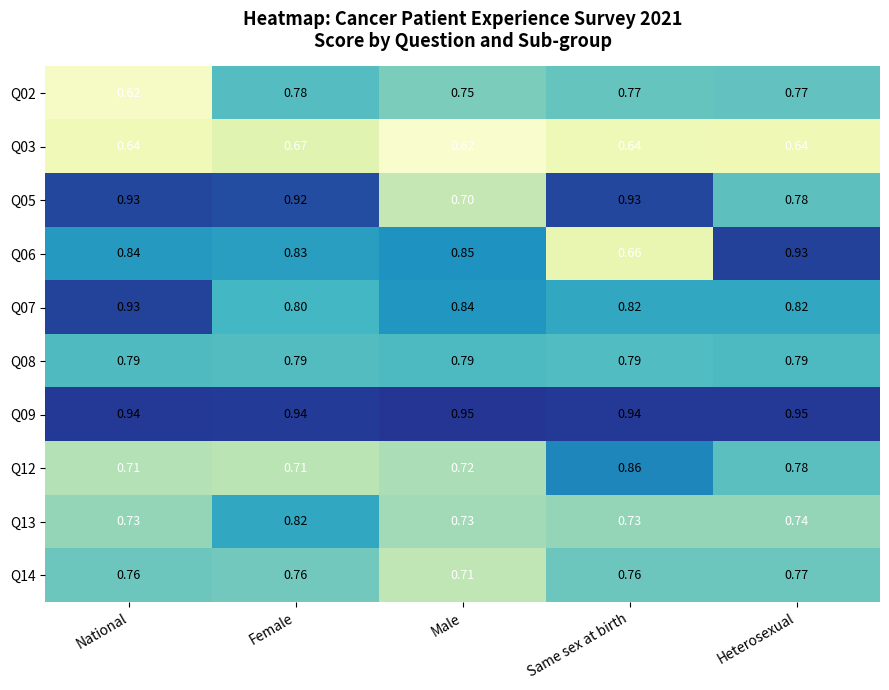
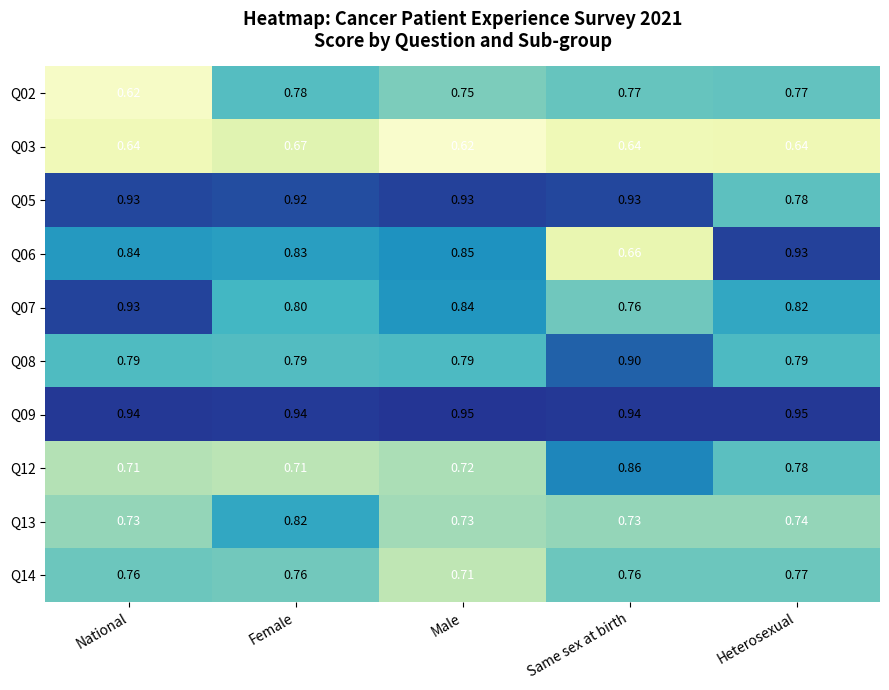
  {
    "Q02": {
      "National": 0.62,
      "Female": 0.78,
      "Male": 0.75,
      "Same sex at birth": 0.77,
      "Heterosexual": 0.77
    },
    "Q03": {
      "National": 0.64,
      "Female": 0.67,
      "Male": 0.62,
      "Same sex at birth": 0.64,
      "Heterosexual": 0.64
    },
    "Q05": {
      "National": 0.93,
      "Female": 0.92,
-     "Male": 0.70,
+     "Male": 0.93,
      "Same sex at birth": 0.93,
      "Heterosexual": 0.78
    },
    "Q06": {
      "National": 0.84,
      "Female": 0.83,
      "Male": 0.85,
      "Same sex at birth": 0.66,
      "Heterosexual": 0.93
    },
    "Q07": {
      "National": 0.93,
      "Female": 0.80,
      "Male": 0.84,
-     "Same sex at birth": 0.82,
+     "Same sex at birth": 0.76,
      "Heterosexual": 0.82
    },
    "Q08": {
      "National": 0.79,
      "Female": 0.79,
      "Male": 0.79,
-     "Same sex at birth": 0.79,
+     "Same sex at birth": 0.90,
      "Heterosexual": 0.79
    },
    "Q09": {
      "National": 0.94,
      "Female": 0.94,
      "Male": 0.95,
      "Same sex at birth": 0.94,
      "Heterosexual": 0.95
    },
    "Q12": {
      "National": 0.71,
      "Female": 0.71,
      "Male": 0.72,
      "Same sex at birth": 0.86,
      "Heterosexual": 0.78
    },
    "Q13": {
      "National": 0.73,
      "Female": 0.82,
      "Male": 0.73,
      "Same sex at birth": 0.73,
      "Heterosexual": 0.74
    },
    "Q14": {
      "National": 0.76,
      "Female": 0.76,
      "Male": 0.71,
      "Same sex at birth": 0.76,
      "Heterosexual": 0.77
    }
  }
